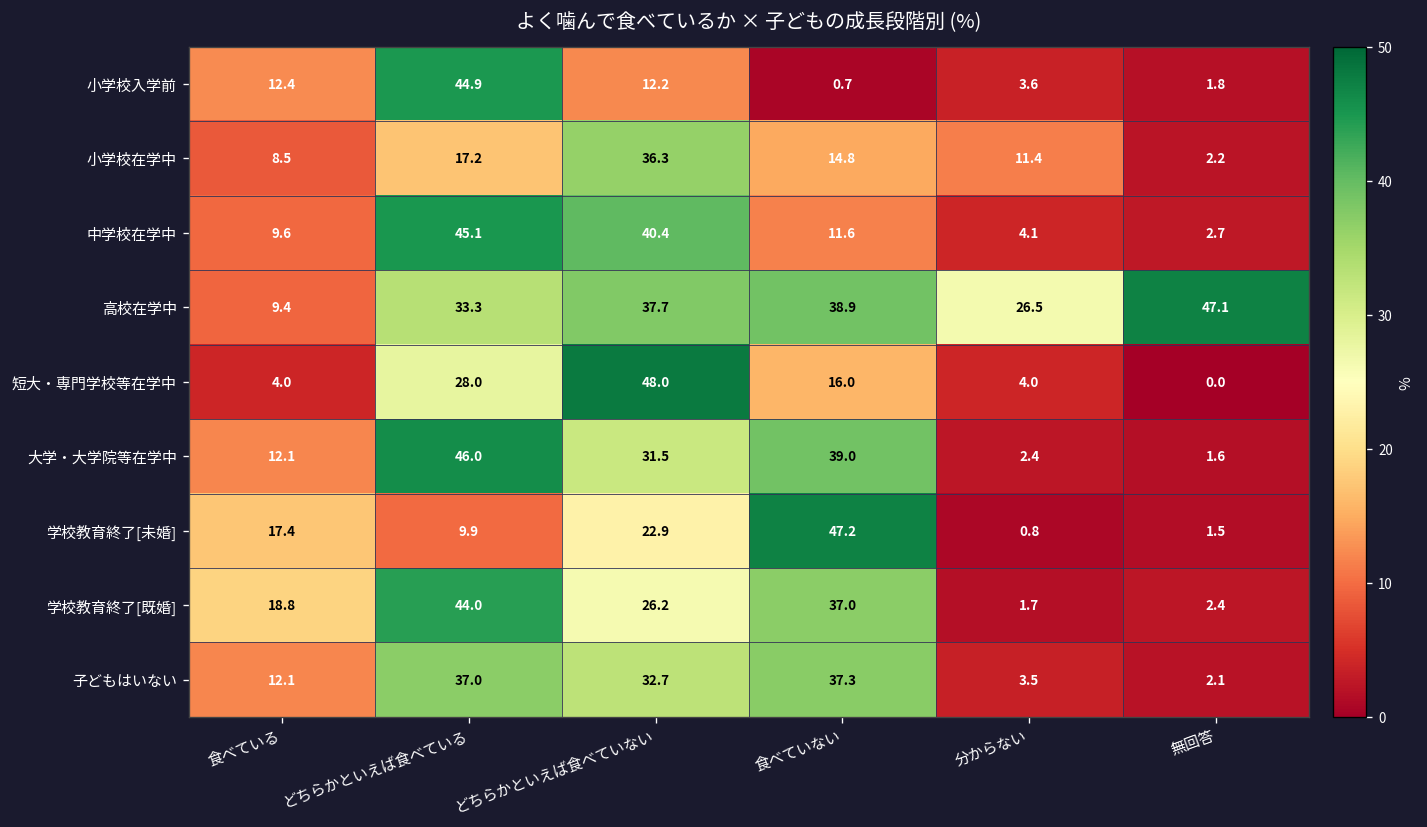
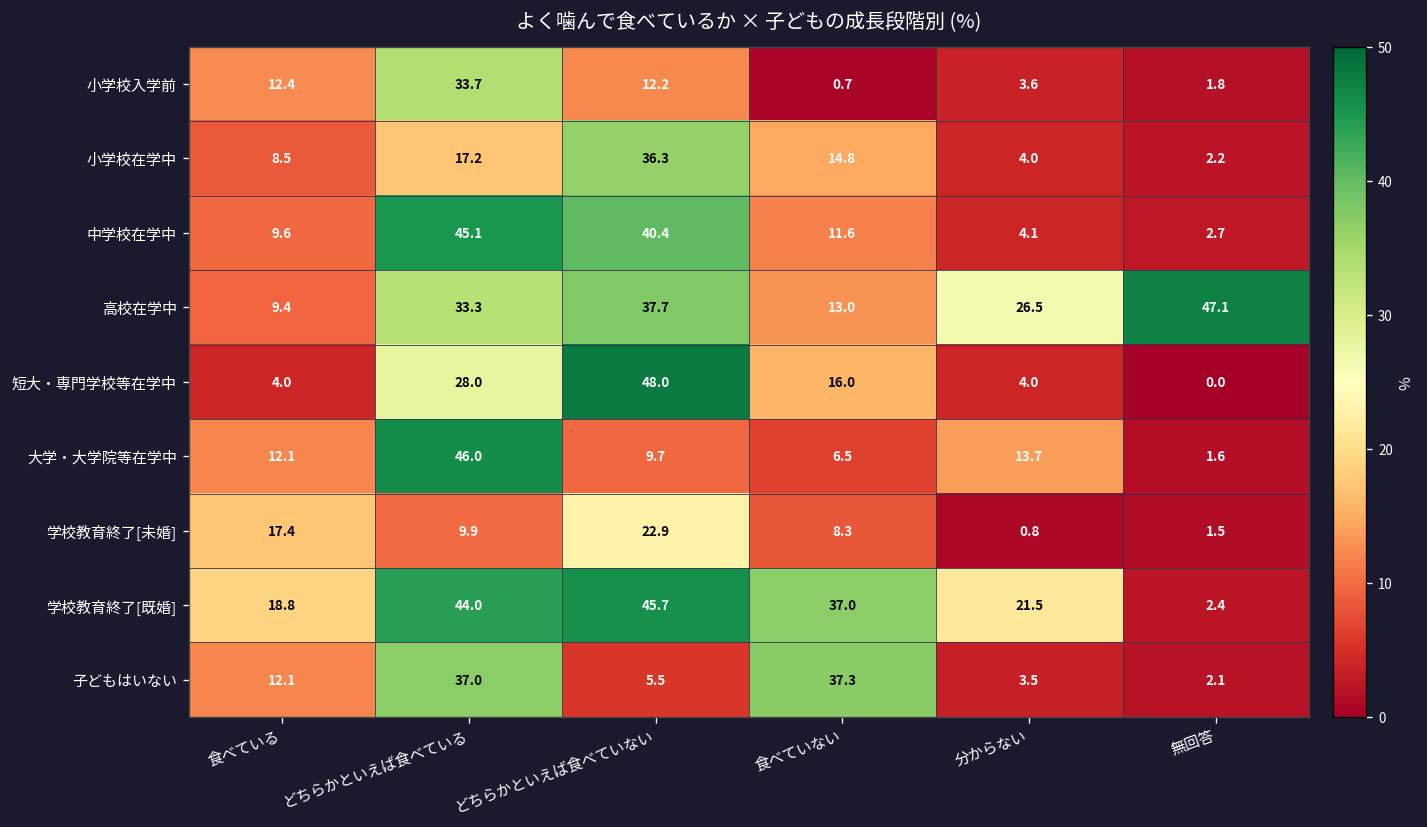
  {
    "小学校入学前": {
      "食べている": 12.4,
-     "どちらかといえば食べている": 44.9,
+     "どちらかといえば食べている": 33.7,
      "どちらかといえば食べていない": 12.2,
      "食べていない": 0.7,
      "分からない": 3.6,
      "無回答": 1.8
    },
    "小学校在学中": {
      "食べている": 8.5,
      "どちらかといえば食べている": 17.2,
      "どちらかといえば食べていない": 36.3,
      "食べていない": 14.8,
-     "分からない": 11.4,
+     "分からない": 4.0,
      "無回答": 2.2
    },
    "中学校在学中": {
      "食べている": 9.6,
      "どちらかといえば食べている": 45.1,
      "どちらかといえば食べていない": 40.4,
      "食べていない": 11.6,
      "分からない": 4.1,
      "無回答": 2.7
    },
    "高校在学中": {
      "食べている": 9.4,
      "どちらかといえば食べている": 33.3,
      "どちらかといえば食べていない": 37.7,
-     "食べていない": 38.9,
+     "食べていない": 13.0,
      "分からない": 26.5,
      "無回答": 47.1
    },
    "短大・専門学校等在学中": {
      "食べている": 4.0,
      "どちらかといえば食べている": 28.0,
      "どちらかといえば食べていない": 48.0,
      "食べていない": 16.0,
      "分からない": 4.0,
      "無回答": 0.0
    },
    "大学・大学院等在学中": {
      "食べている": 12.1,
      "どちらかといえば食べている": 46.0,
-     "どちらかといえば食べていない": 31.5,
-     "食べていない": 39.0,
-     "分からない": 2.4,
+     "どちらかといえば食べていない": 9.7,
+     "食べていない": 6.5,
+     "分からない": 13.7,
      "無回答": 1.6
    },
    "学校教育終了[未婚]": {
      "食べている": 17.4,
      "どちらかといえば食べている": 9.9,
      "どちらかといえば食べていない": 22.9,
-     "食べていない": 47.2,
+     "食べていない": 8.3,
      "分からない": 0.8,
      "無回答": 1.5
    },
    "学校教育終了[既婚]": {
      "食べている": 18.8,
      "どちらかといえば食べている": 44.0,
-     "どちらかといえば食べていない": 26.2,
+     "どちらかといえば食べていない": 45.7,
      "食べていない": 37.0,
-     "分からない": 1.7,
+     "分からない": 21.5,
      "無回答": 2.4
    },
    "子どもはいない": {
      "食べている": 12.1,
      "どちらかといえば食べている": 37.0,
-     "どちらかといえば食べていない": 32.7,
+     "どちらかといえば食べていない": 5.5,
      "食べていない": 37.3,
      "分からない": 3.5,
      "無回答": 2.1
    }
  }
